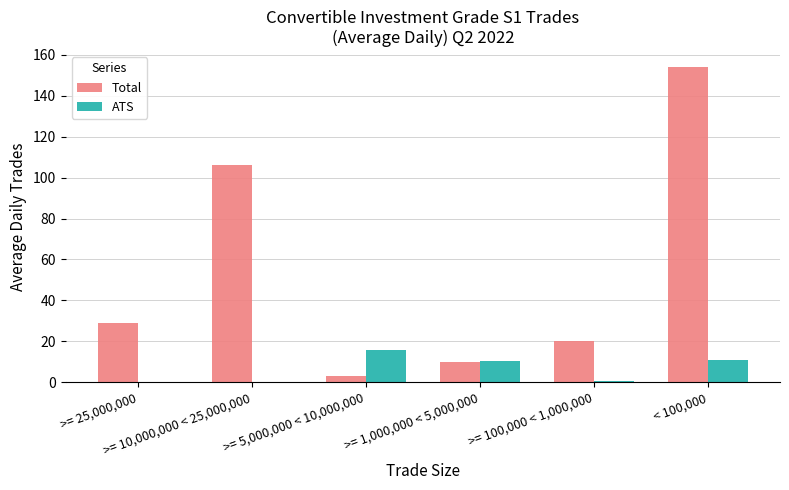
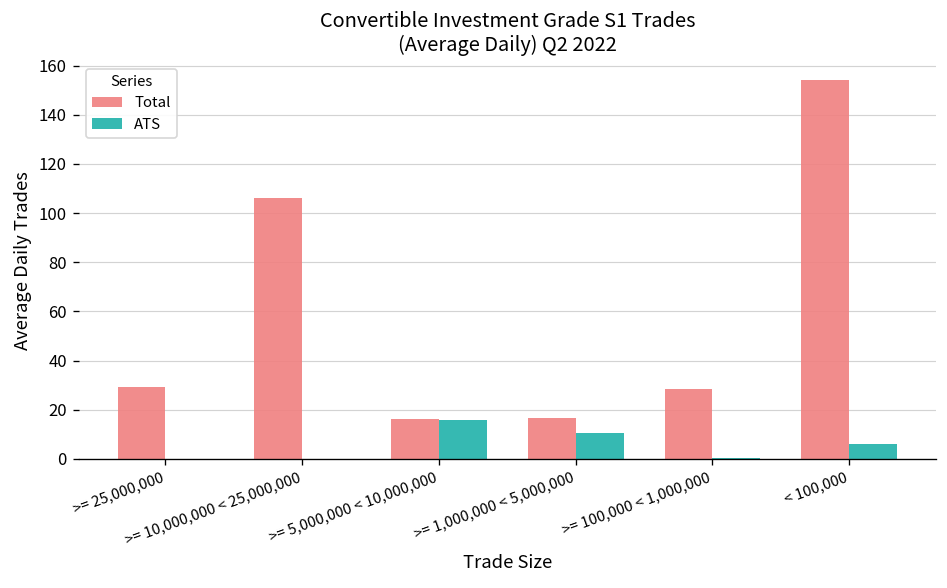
  {
    "Total": {
      ">= 25,000,000": 29,
      ">= 10,000,000 < 25,000,000": 106,
-     ">= 5,000,000 < 10,000,000": 3,
-     ">= 1,000,000 < 5,000,000": 10,
-     ">= 100,000 < 1,000,000": 20,
+     ">= 5,000,000 < 10,000,000": 16,
+     ">= 1,000,000 < 5,000,000": 17,
+     ">= 100,000 < 1,000,000": 29,
      "< 100,000": 154
    },
    "ATS": {
      ">= 25,000,000": 0,
      ">= 10,000,000 < 25,000,000": 0,
      ">= 5,000,000 < 10,000,000": 16,
      ">= 1,000,000 < 5,000,000": 10,
-     "< 100,000": 11
+     "< 100,000": 6
    }
  }
